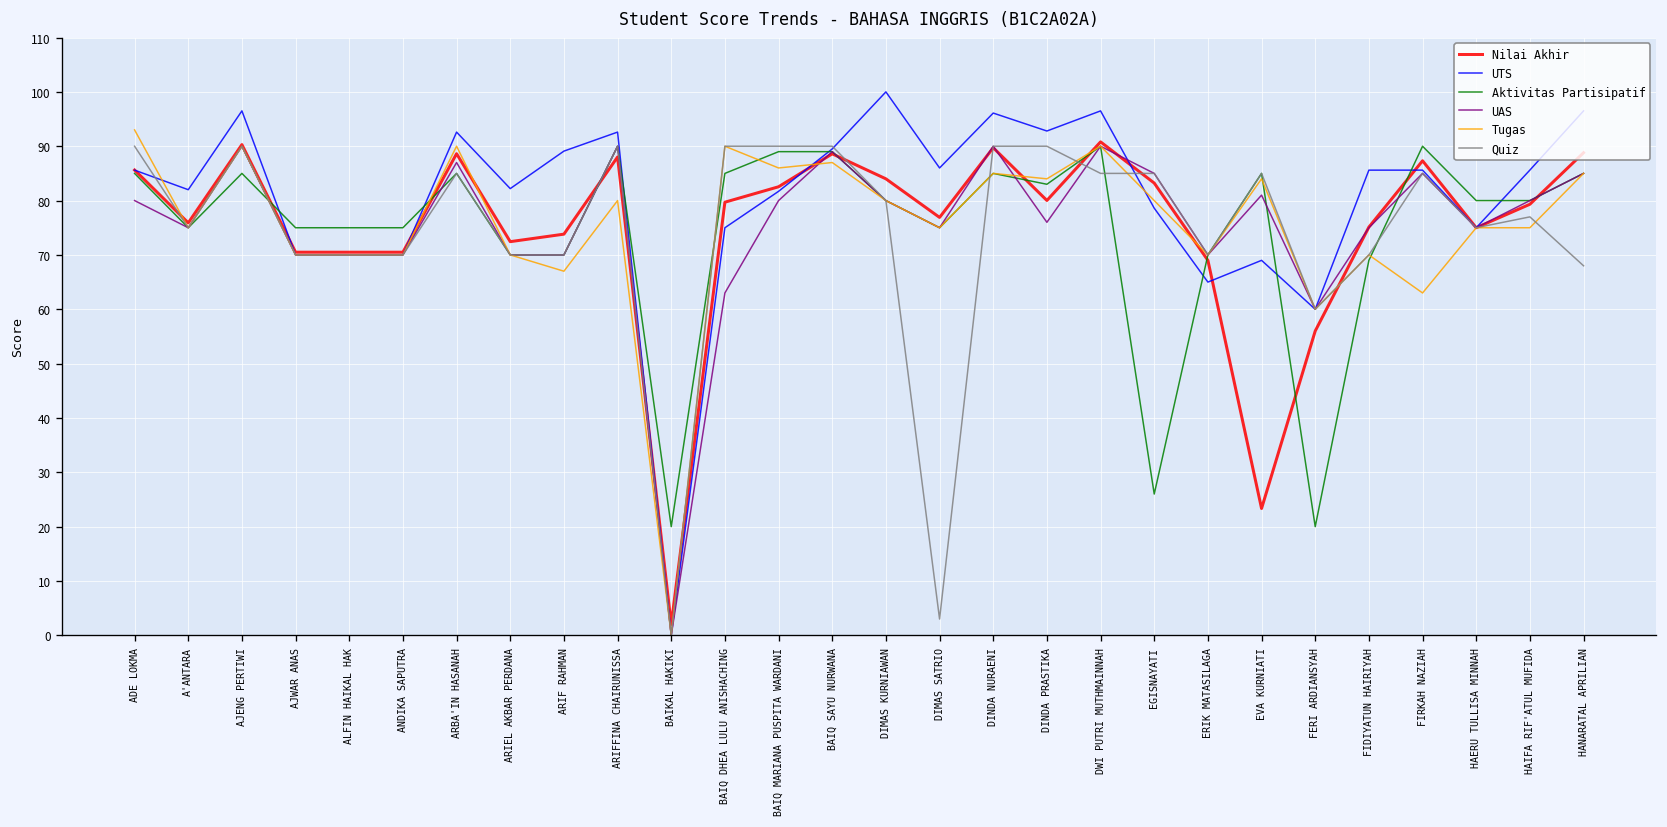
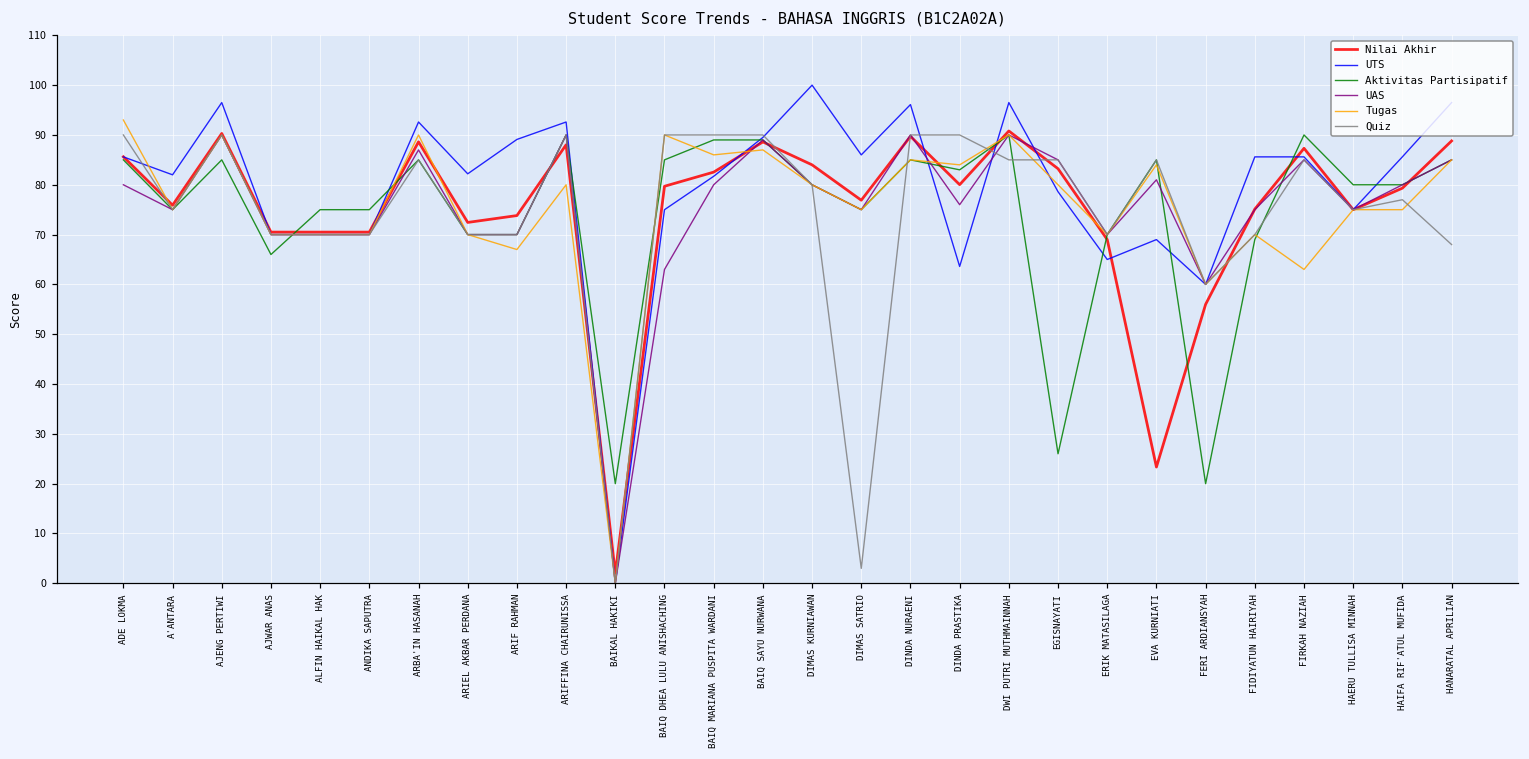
  {
    "Nilai Akhir": {
      "A'ANTARA": 76,
      "ARBA'IN HASANAH": 89,
      "ARIEL AKBAR PERDANA": 72,
      "ARIF RAHMAN": 74,
      "ARIFFINA CHAIRUNISSA": 88,
      "BAIKAL HAKIKI": 2,
      "BAIQ DHEA LULU ANISHACHING": 80,
      "BAIQ MARIANA PUSPITA WARDANI": 83,
      "DIMAS KURNIAWAN": 84,
      "DIMAS SATRIO": 77,
      "DINDA PRASTIKA": 80,
      "DWI PUTRI MUTHMAINNAH": 91,
      "EGISNAYATI": 83,
      "ERIK MATASILAGA": 69,
      "EVA KURNIATI": 23,
      "FERI ARDIANSYAH": 56,
      "FIRKAH NAZIAH": 87,
      "HAIFA RIF'ATUL MUFIDA": 79
    },
    "UTS": {
      "A'ANTARA": 82,
      "AJENG PERTIWI": 97,
      "ARBA'IN HASANAH": 93,
      "ARIEL AKBAR PERDANA": 82,
      "ARIF RAHMAN": 89,
      "ARIFFINA CHAIRUNISSA": 93,
      "BAIQ DHEA LULU ANISHACHING": 75,
      "BAIQ MARIANA PUSPITA WARDANI": 82,
      "DIMAS KURNIAWAN": 100,
      "DIMAS SATRIO": 86,
      "DINDA NURAENI": 96,
-     "DINDA PRASTIKA": 93,
+     "DINDA PRASTIKA": 64,
      "DWI PUTRI MUTHMAINNAH": 97,
      "EGISNAYATI": 79,
      "ERIK MATASILAGA": 65,
      "EVA KURNIATI": 69,
      "FIDIYATUN HAIRIYAH": 86,
      "FIRKAH NAZIAH": 86,
      "HAIFA RIF'ATUL MUFIDA": 86
    },
    "Aktivitas Partisipatif": {
      "ADE LOKMA": 85,
      "AJENG PERTIWI": 85,
-     "AJWAR ANAS": 75,
+     "AJWAR ANAS": 66,
      "ALFIN HAIKAL HAK": 75,
      "ANDIKA SAPUTRA": 75,
      "BAIKAL HAKIKI": 20,
      "BAIQ DHEA LULU ANISHACHING": 85,
      "BAIQ MARIANA PUSPITA WARDANI": 89,
      "DINDA PRASTIKA": 83,
      "EGISNAYATI": 26,
      "FERI ARDIANSYAH": 20,
      "FIDIYATUN HAIRIYAH": 69,
      "FIRKAH NAZIAH": 90,
      "HAERU TULLISA MINNAH": 80
    },
    "UAS": {
      "ADE LOKMA": 80,
      "ARBA'IN HASANAH": 87,
      "BAIQ DHEA LULU ANISHACHING": 63,
      "BAIQ MARIANA PUSPITA WARDANI": 80,
      "DINDA PRASTIKA": 76,
      "EVA KURNIATI": 81
    },
    "Tugas": {
      "ADE LOKMA": 93,
      "ARBA'IN HASANAH": 90,
      "ARIF RAHMAN": 67,
      "ARIFFINA CHAIRUNISSA": 80,
      "BAIQ MARIANA PUSPITA WARDANI": 86,
      "BAIQ SAYU NURWANA": 87,
      "DINDA PRASTIKA": 84,
      "EGISNAYATI": 80,
      "EVA KURNIATI": 84,
      "FIRKAH NAZIAH": 63,
      "HAIFA RIF'ATUL MUFIDA": 75
    },
    "Quiz": {
      "ADE LOKMA": 90,
      "BAIQ MARIANA PUSPITA WARDANI": 90,
      "DIMAS SATRIO": 3,
      "DINDA PRASTIKA": 90,
      "DWI PUTRI MUTHMAINNAH": 85,
      "HAIFA RIF'ATUL MUFIDA": 77,
      "HANARATAL APRILIAN": 68
    }
  }
